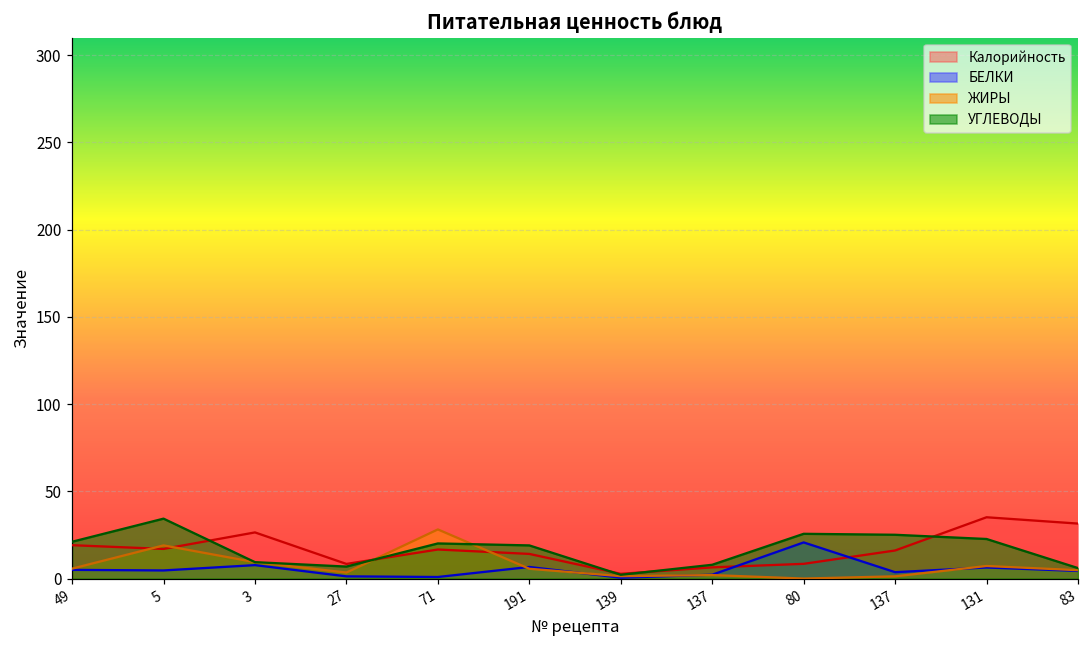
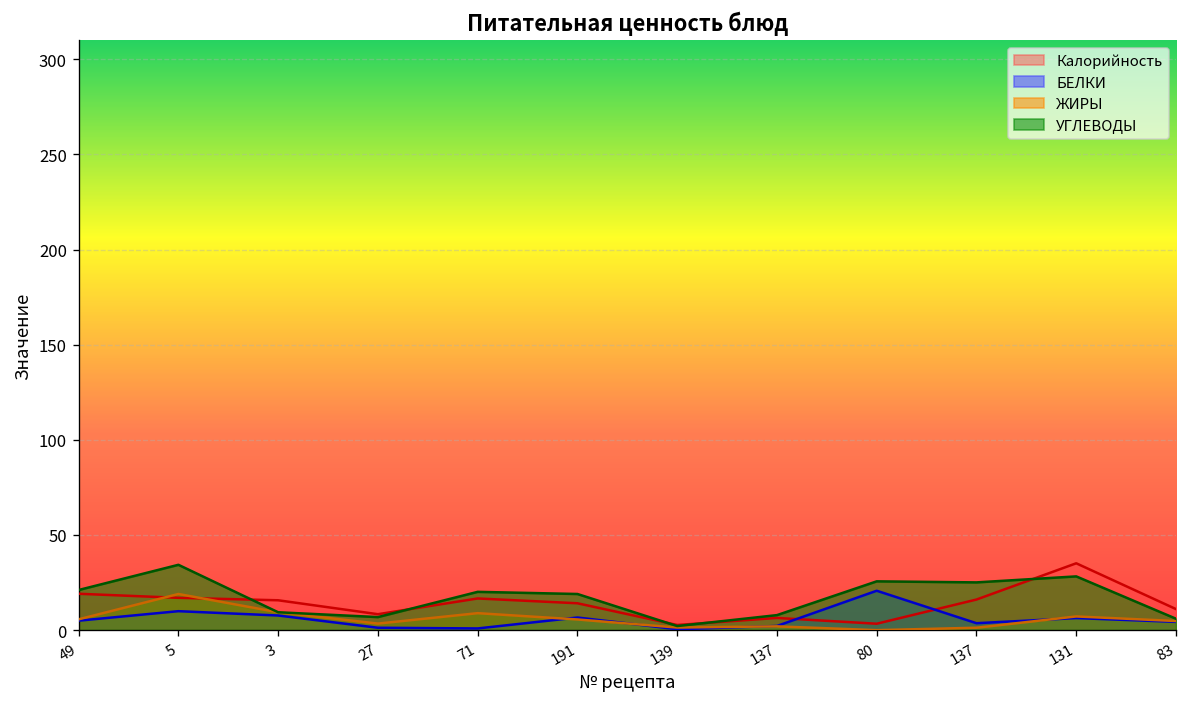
  {
    "Калорийность": {
      "49": 19,
      "5": 17,
-     "3": 26,
+     "3": 16,
      "71": 17,
      "191": 14,
-     "80": 8,
+     "80": 3,
      "131": 35,
-     "83": 32
+     "83": 11
    },
    "БЕЛКИ": {
-     "5": 5,
+     "5": 10,
      "3": 8,
      "27": 1,
      "71": 1,
      "80": 21
    },
    "ЖИРЫ": {
      "5": 19,
      "27": 3,
-     "71": 28,
+     "71": 9,
      "80": 0
    },
    "УГЛЕВОДЫ": {
      "49": 21,
      "5": 34,
      "71": 20,
      "191": 19,
      "80": 26,
-     "131": 23
+     "131": 28
    }
  }
